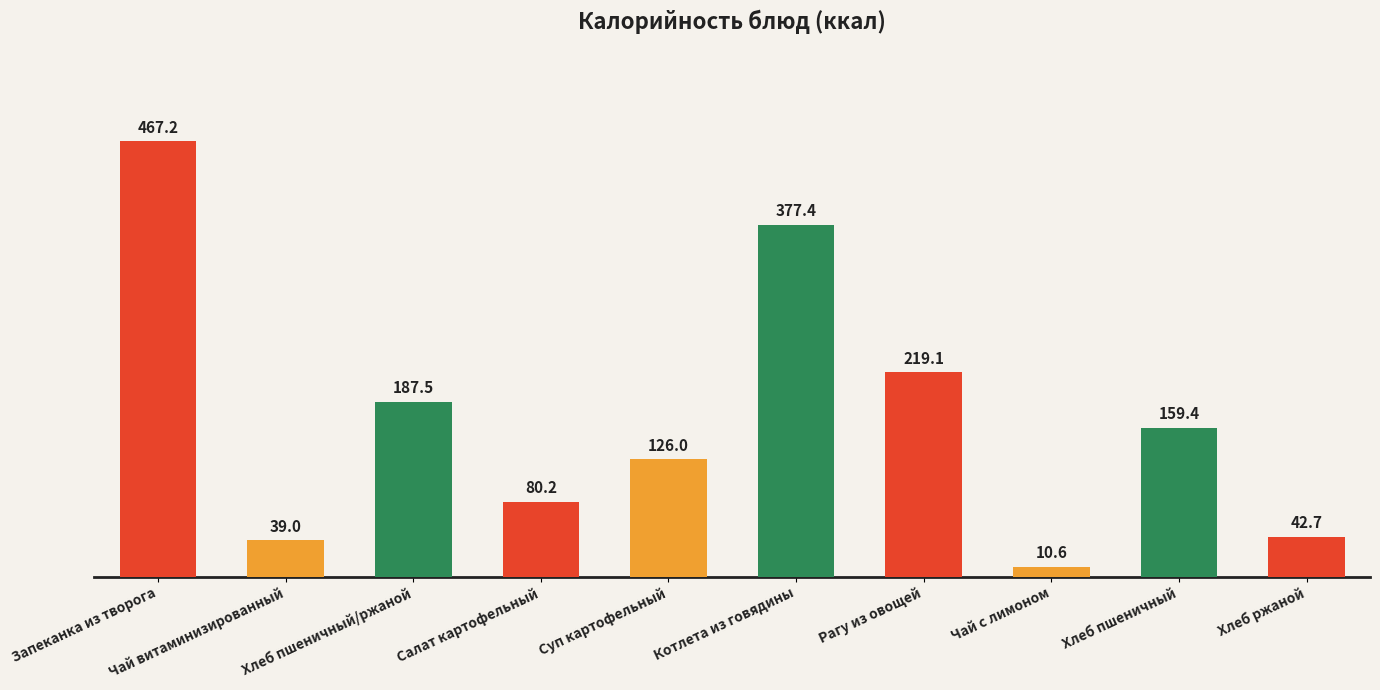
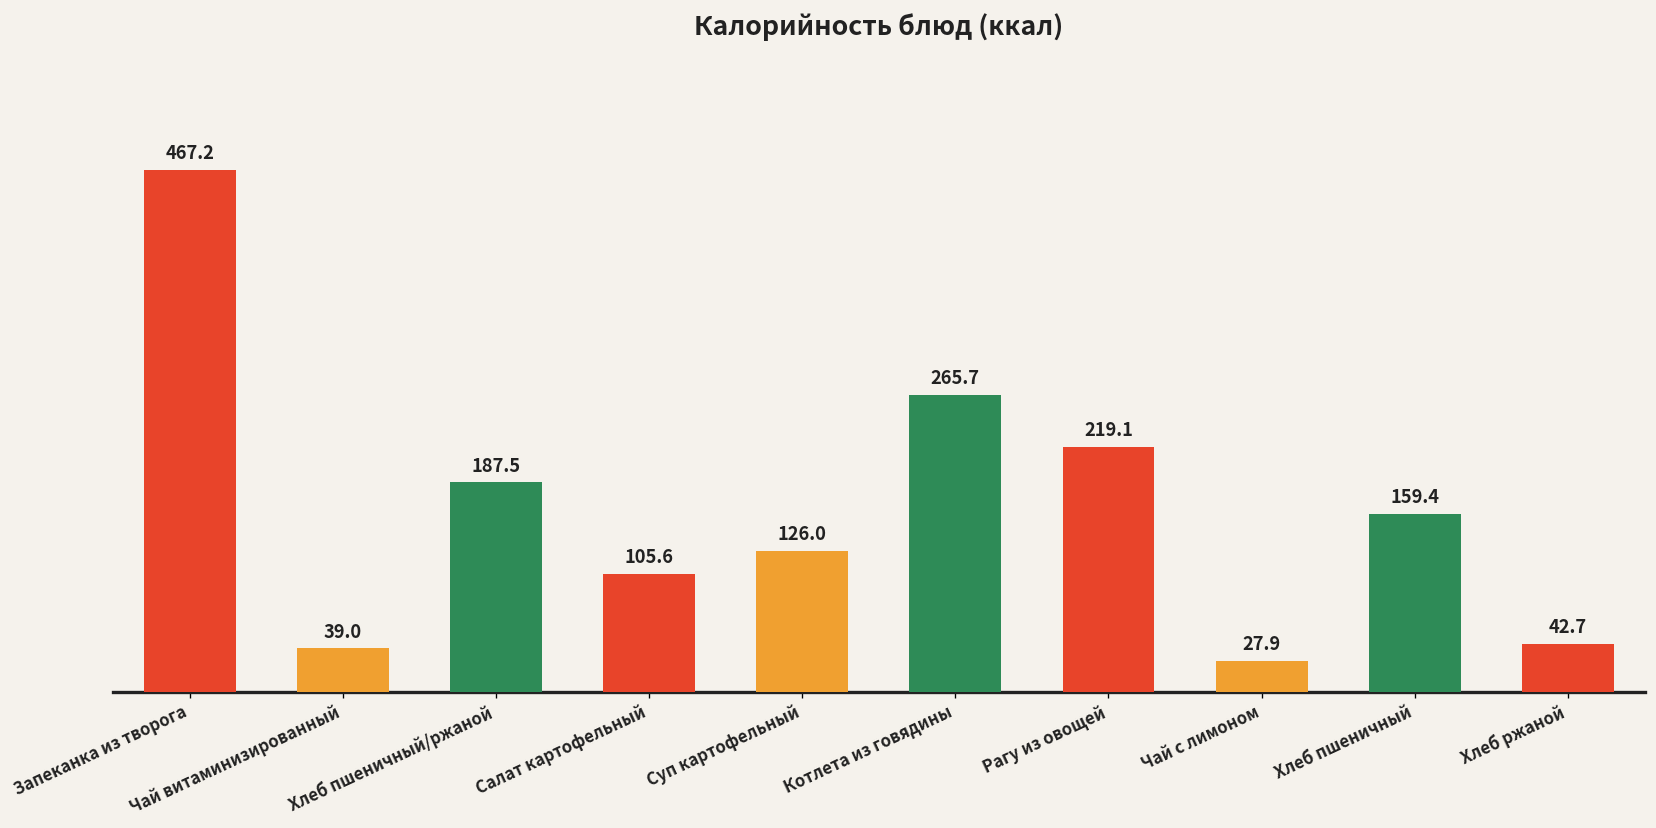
  {
    "Запеканка из творога": 467.2,
    "Чай витаминизированный": 39.0,
    "Хлеб пшеничный/ржаной": 187.5,
-   "Салат картофельный": 80.2,
+   "Салат картофельный": 105.6,
    "Суп картофельный": 126.0,
-   "Котлета из говядины": 377.4,
+   "Котлета из говядины": 265.7,
    "Рагу из овощей": 219.1,
-   "Чай с лимоном": 10.6,
+   "Чай с лимоном": 27.9,
    "Хлеб пшеничный": 159.4,
    "Хлеб ржаной": 42.7
  }
